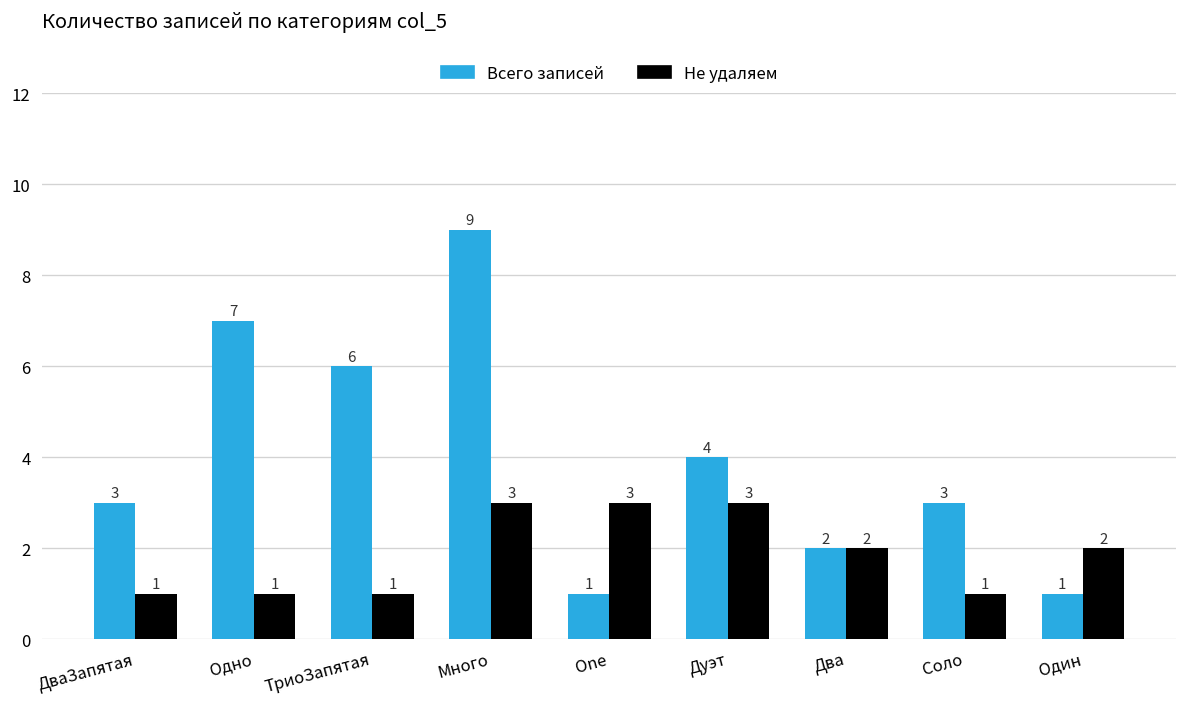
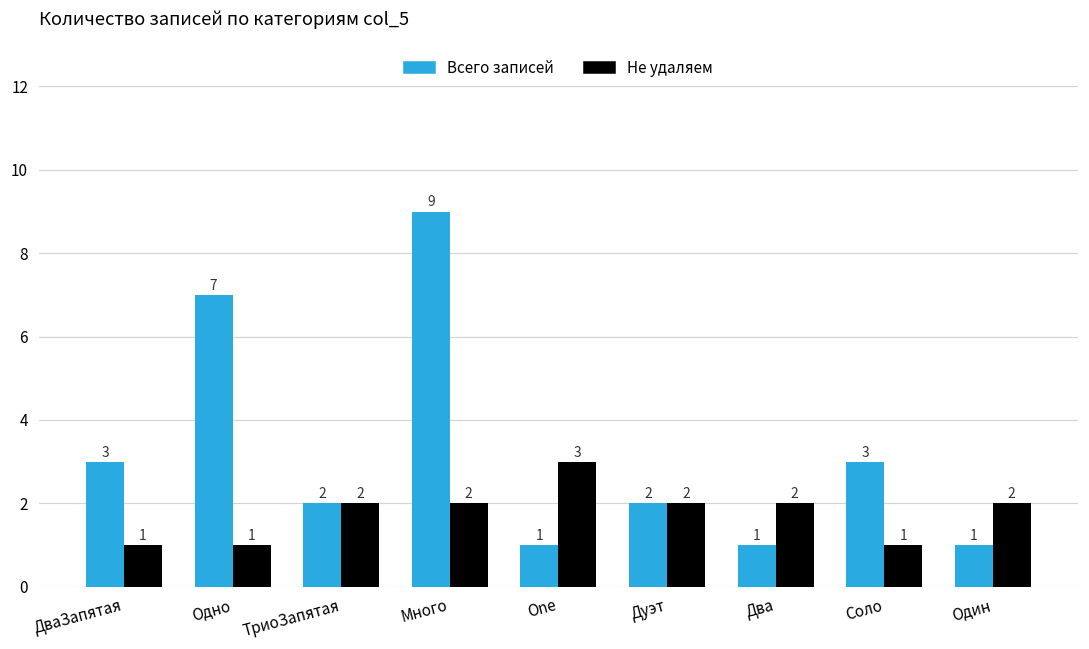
  {
    "Всего записей": {
      "ДваЗапятая": 3,
      "Одно": 7,
-     "ТриоЗапятая": 6,
+     "ТриоЗапятая": 2,
      "Много": 9,
      "One": 1,
-     "Дуэт": 4,
-     "Два": 2,
+     "Дуэт": 2,
+     "Два": 1,
      "Соло": 3,
      "Один": 1
    },
    "Не удаляем": {
      "ДваЗапятая": 1,
      "Одно": 1,
-     "ТриоЗапятая": 1,
-     "Много": 3,
+     "ТриоЗапятая": 2,
+     "Много": 2,
      "One": 3,
-     "Дуэт": 3,
+     "Дуэт": 2,
      "Два": 2,
      "Соло": 1,
      "Один": 2
    }
  }
